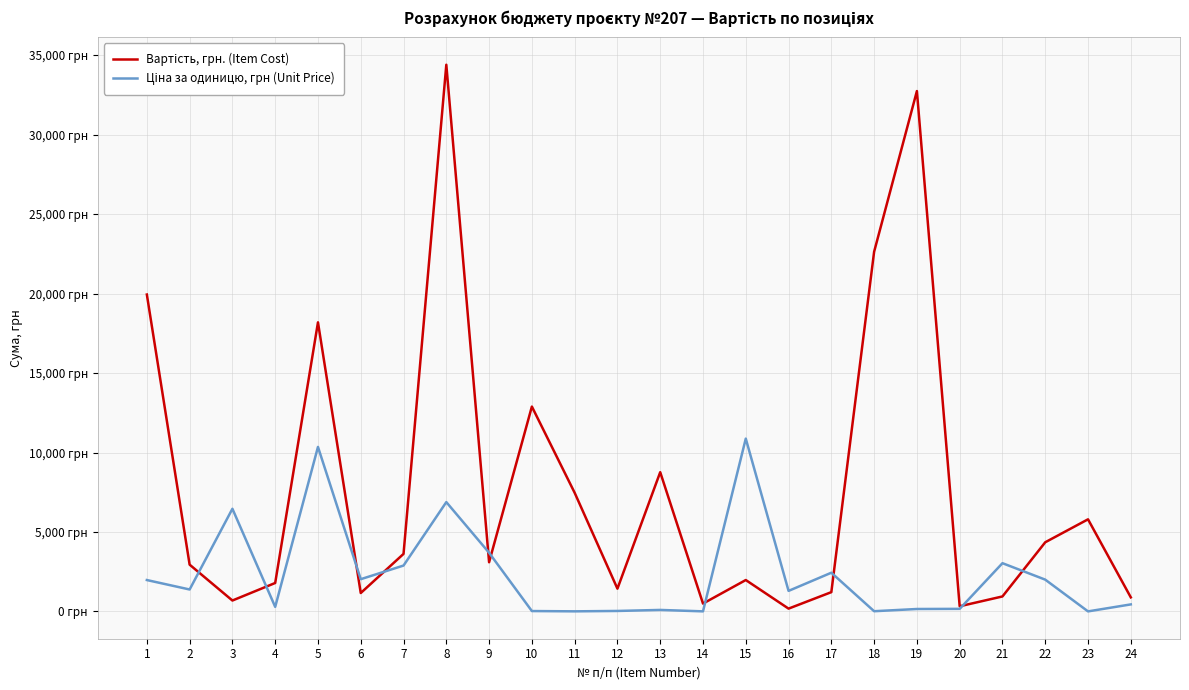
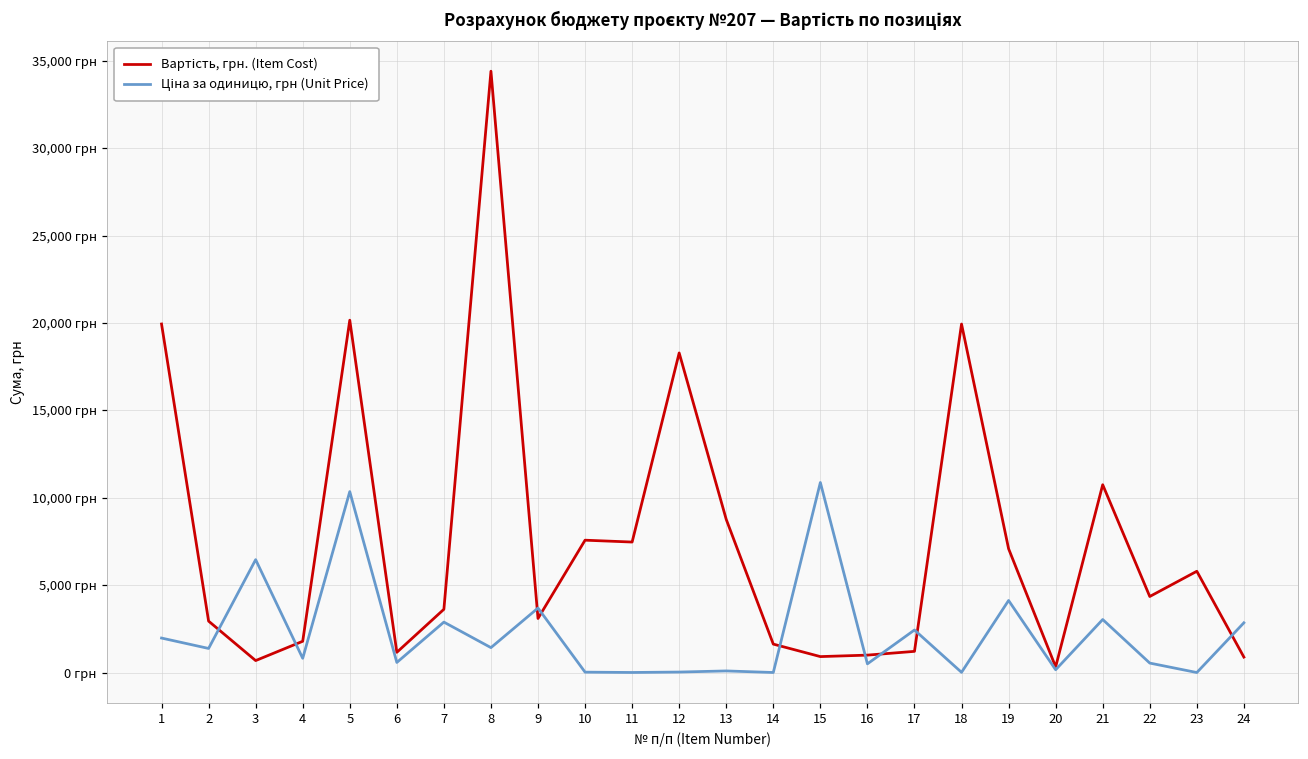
  {
    "Вартість, грн. (Item Cost)": {
      "1": "20,000 грн",
      "2": "2,900 грн",
      "3": "700 грн",
      "4": "1,800 грн",
-     "5": "18,200 грн",
+     "5": "20,200 грн",
      "6": "1,200 грн",
      "7": "3,600 грн",
      "8": "34,400 грн",
      "9": "3,100 грн",
-     "10": "12,900 грн",
+     "10": "7,600 грн",
      "11": "7,500 грн",
-     "12": "1,400 грн",
+     "12": "18,300 грн",
      "13": "8,800 грн",
-     "14": "500 грн",
-     "15": "2,000 грн",
-     "16": "200 грн",
+     "14": "1,600 грн",
+     "15": "900 грн",
+     "16": "1,000 грн",
      "17": "1,200 грн",
-     "18": "22,600 грн",
-     "19": "32,800 грн",
+     "18": "19,900 грн",
+     "19": "7,100 грн",
      "20": "300 грн",
-     "21": "900 грн",
+     "21": "10,800 грн",
      "22": "4,400 грн",
      "23": "5,800 грн",
      "24": "900 грн"
    },
    "Ціна за одиницю, грн (Unit Price)": {
      "1": "2,000 грн",
      "2": "1,400 грн",
      "3": "6,500 грн",
-     "4": "300 грн",
+     "4": "800 грн",
      "5": "10,400 грн",
-     "6": "2,000 грн",
+     "6": "600 грн",
      "7": "2,900 грн",
-     "8": "6,900 грн",
+     "8": "1,400 грн",
      "9": "3,700 грн",
      "10": "0 грн",
      "11": "0 грн",
      "12": "0 грн",
      "13": "100 грн",
      "14": "0 грн",
      "15": "10,900 грн",
-     "16": "1,300 грн",
+     "16": "500 грн",
      "17": "2,400 грн",
      "18": "0 грн",
-     "19": "200 грн",
+     "19": "4,100 грн",
      "20": "200 грн",
      "21": "3,000 грн",
-     "22": "2,000 грн",
+     "22": "500 грн",
      "23": "0 грн",
-     "24": "400 грн"
+     "24": "2,800 грн"
    }
  }
